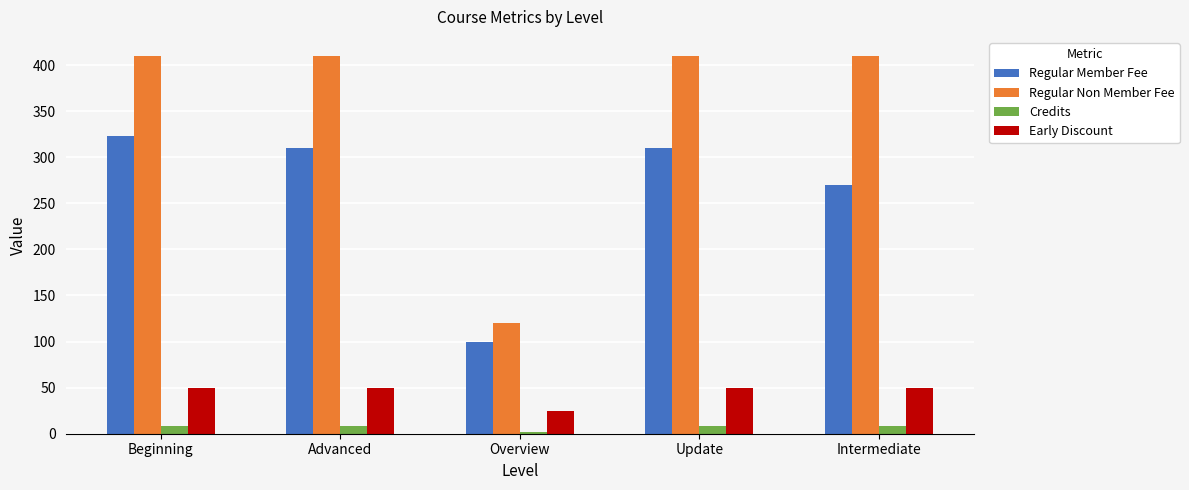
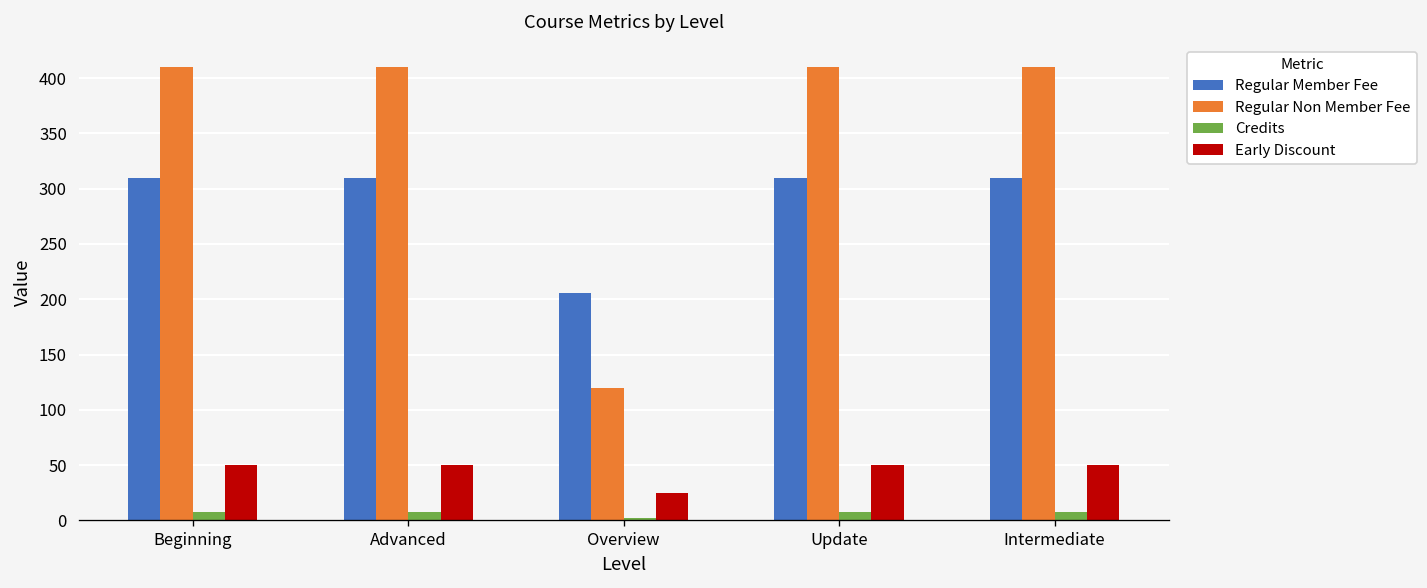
  {
    "Regular Member Fee": {
-     "Beginning": 320,
+     "Beginning": 310,
      "Advanced": 310,
-     "Overview": 100,
+     "Overview": 210,
      "Update": 310,
-     "Intermediate": 270
+     "Intermediate": 310
    },
    "Regular Non Member Fee": {
      "Beginning": 410,
      "Advanced": 410,
      "Overview": 120,
      "Update": 410,
      "Intermediate": 410
    },
    "Credits": {
      "Beginning": 10,
      "Advanced": 10,
      "Update": 10,
      "Intermediate": 10
    },
    "Early Discount": {
      "Beginning": 50,
      "Advanced": 50,
      "Overview": 30,
      "Update": 50,
      "Intermediate": 50
    }
  }
